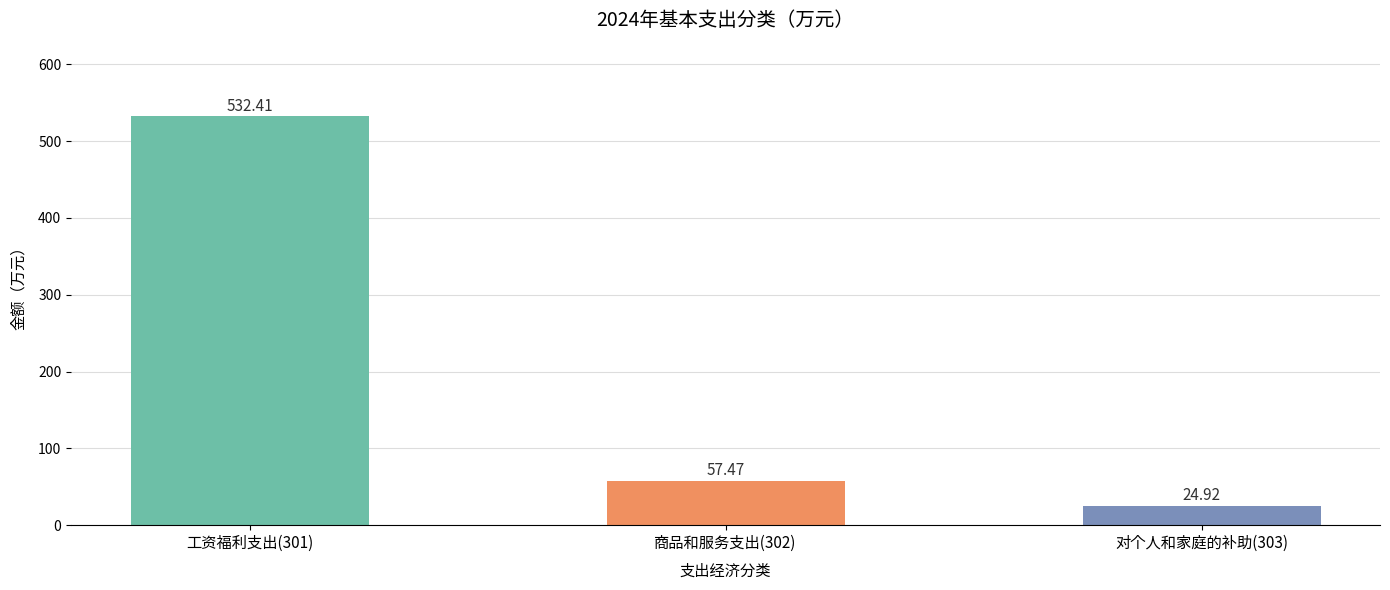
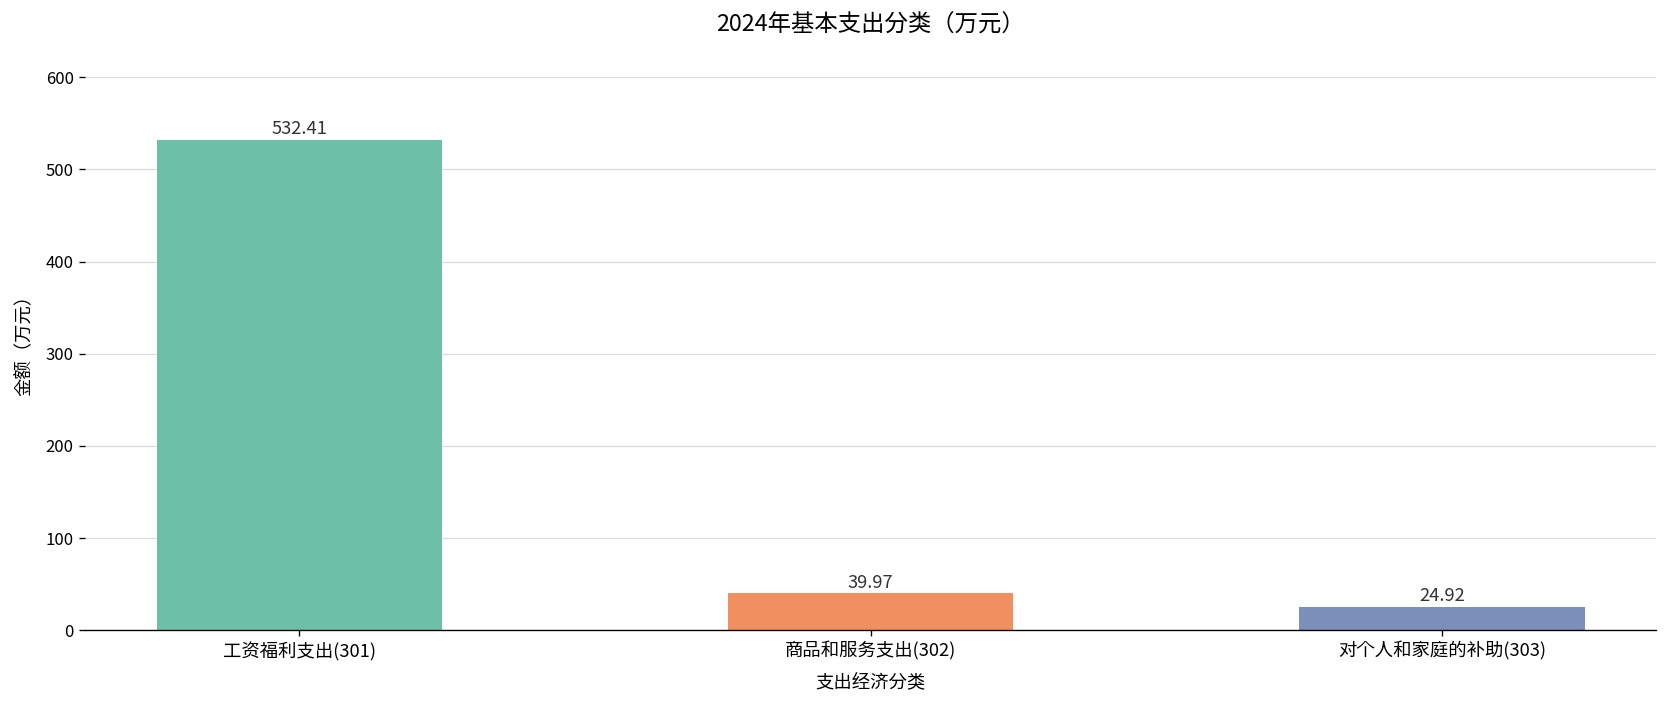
  {
    "工资福利支出(301)": 532.41,
-   "商品和服务支出(302)": 57.47,
+   "商品和服务支出(302)": 39.97,
    "对个人和家庭的补助(303)": 24.92
  }
